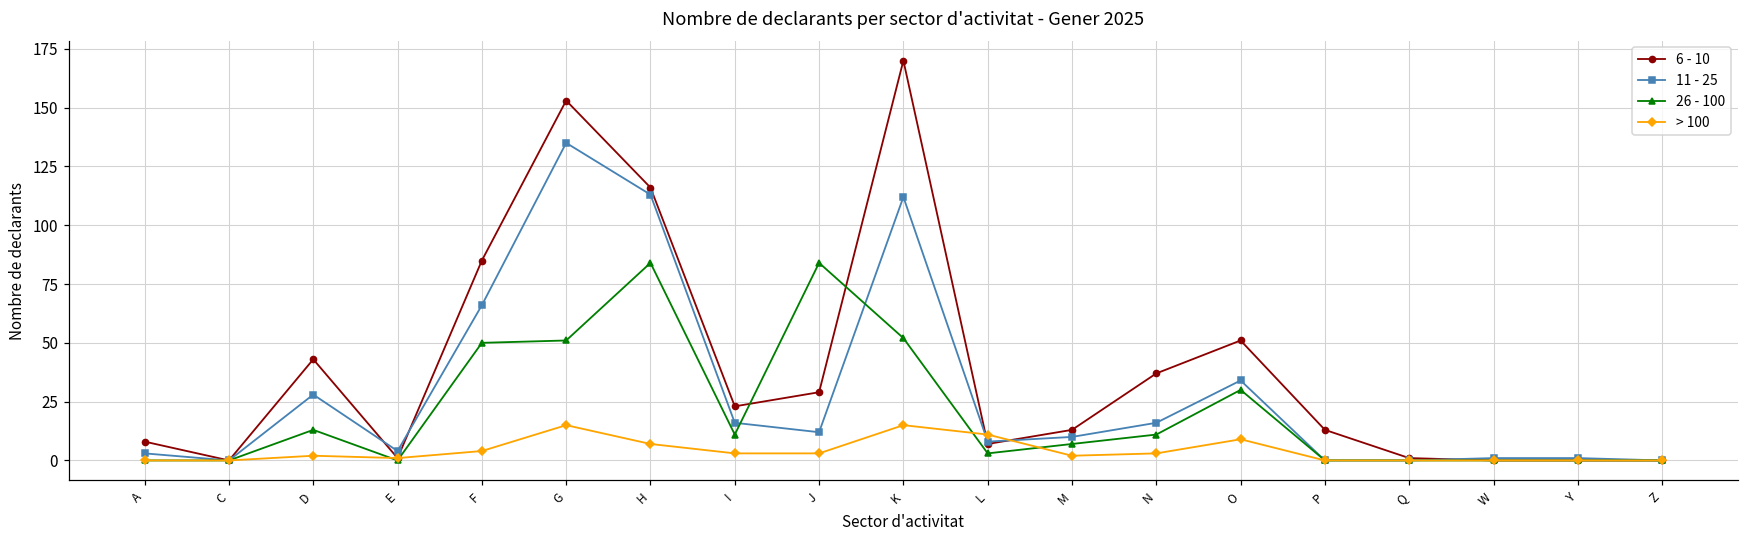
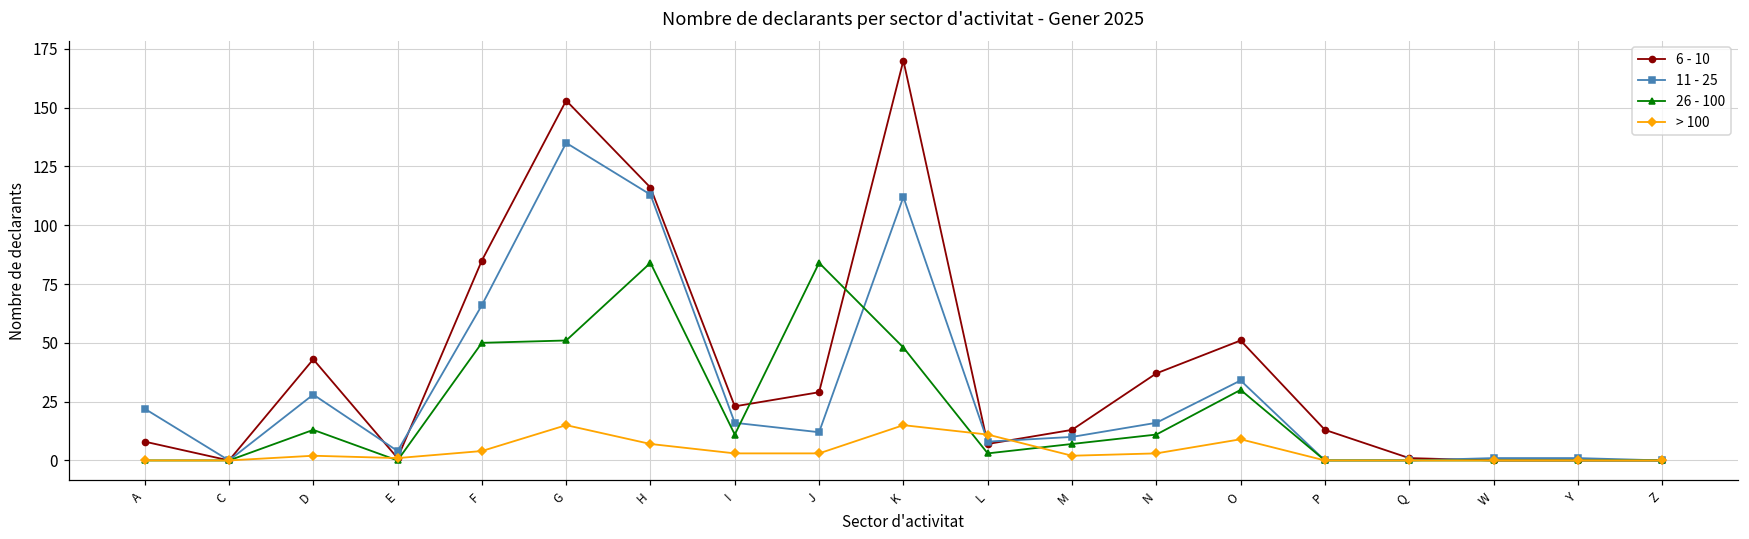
  {
    "6 - 10": {
      "A": 8,
      "D": 43,
      "F": 85,
      "G": 153,
      "H": 116,
      "I": 23,
      "J": 29,
      "K": 170,
      "M": 13,
      "N": 37,
      "O": 51,
      "P": 13
    },
    "11 - 25": {
-     "A": 3,
+     "A": 22,
      "D": 28,
      "E": 4,
      "F": 66,
      "G": 135,
      "H": 113,
      "I": 16,
      "J": 12,
      "K": 112,
      "M": 10,
      "N": 16,
      "O": 34
    },
    "26 - 100": {
      "D": 13,
      "F": 50,
      "G": 51,
      "H": 84,
      "I": 11,
      "J": 84,
-     "K": 52,
+     "K": 48,
      "L": 3,
      "M": 7,
      "N": 11,
      "O": 30
    },
    "> 100": {
      "D": 2,
      "F": 4,
      "G": 15,
      "H": 7,
      "I": 3,
      "J": 3,
      "K": 15,
      "L": 11,
      "M": 2,
      "N": 3,
      "O": 9
    }
  }
